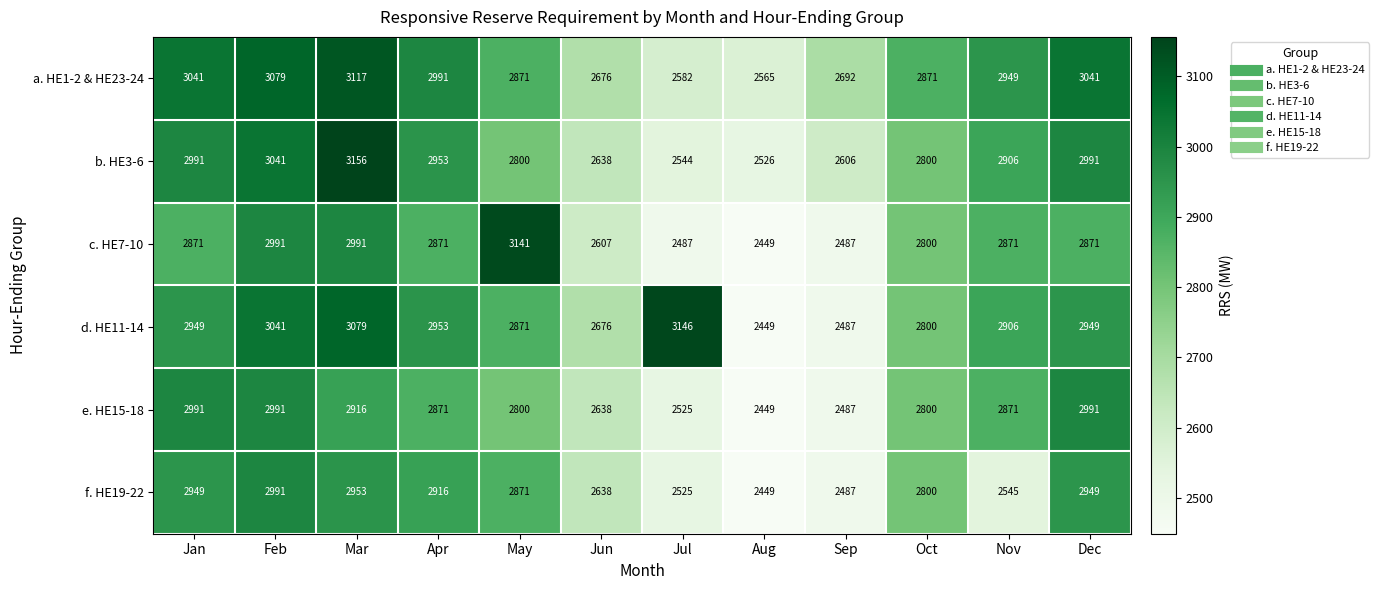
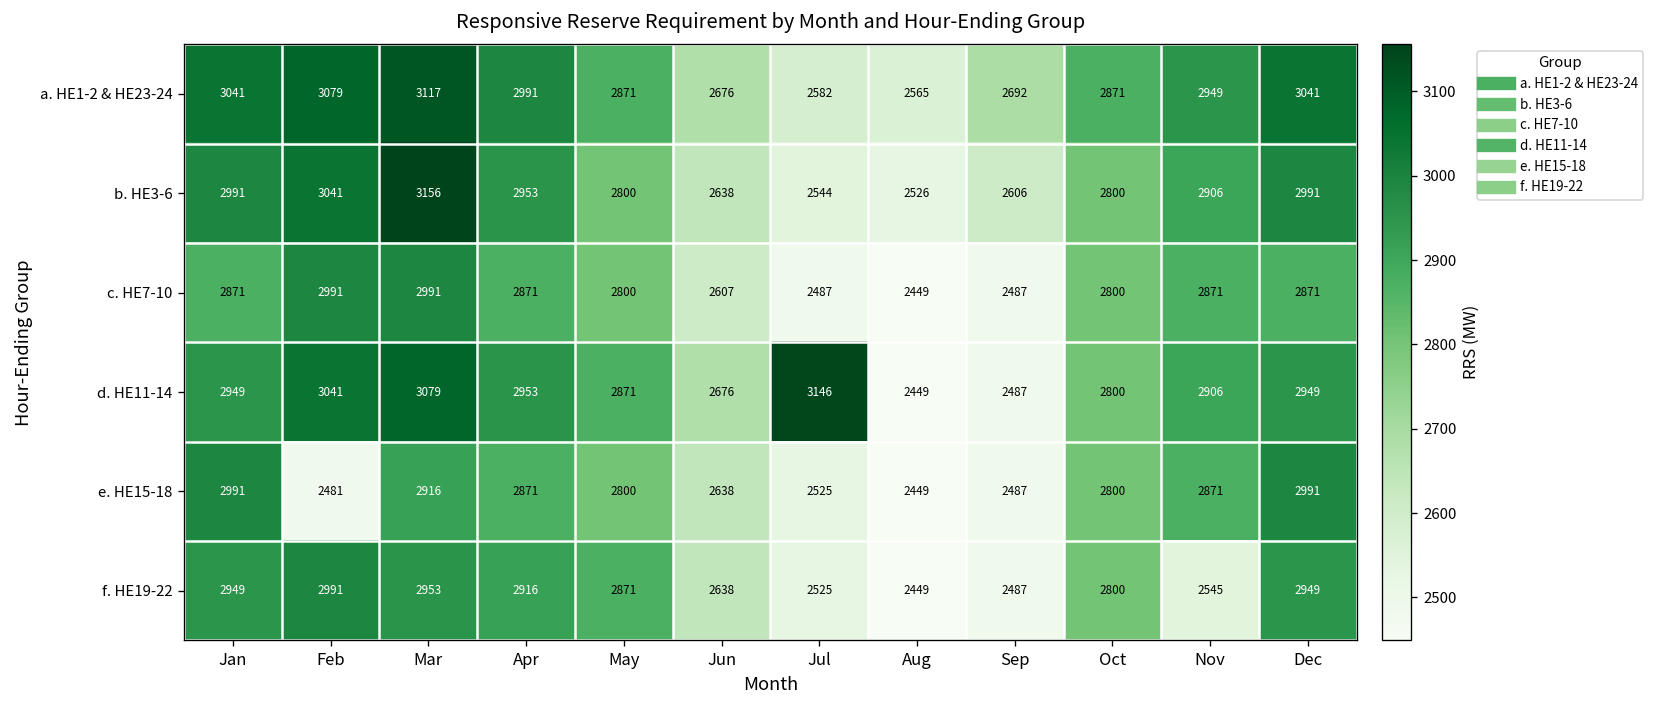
  {
    "a. HE1-2 & HE23-24": {
      "Jan": 3041,
      "Feb": 3079,
      "Mar": 3117,
      "Apr": 2991,
      "May": 2871,
      "Jun": 2676,
      "Jul": 2582,
      "Aug": 2565,
      "Sep": 2692,
      "Oct": 2871,
      "Nov": 2949,
      "Dec": 3041
    },
    "b. HE3-6": {
      "Jan": 2991,
      "Feb": 3041,
      "Mar": 3156,
      "Apr": 2953,
      "May": 2800,
      "Jun": 2638,
      "Jul": 2544,
      "Aug": 2526,
      "Sep": 2606,
      "Oct": 2800,
      "Nov": 2906,
      "Dec": 2991
    },
    "c. HE7-10": {
      "Jan": 2871,
      "Feb": 2991,
      "Mar": 2991,
      "Apr": 2871,
-     "May": 3141,
+     "May": 2800,
      "Jun": 2607,
      "Jul": 2487,
      "Aug": 2449,
      "Sep": 2487,
      "Oct": 2800,
      "Nov": 2871,
      "Dec": 2871
    },
    "d. HE11-14": {
      "Jan": 2949,
      "Feb": 3041,
      "Mar": 3079,
      "Apr": 2953,
      "May": 2871,
      "Jun": 2676,
      "Jul": 3146,
      "Aug": 2449,
      "Sep": 2487,
      "Oct": 2800,
      "Nov": 2906,
      "Dec": 2949
    },
    "e. HE15-18": {
      "Jan": 2991,
-     "Feb": 2991,
+     "Feb": 2481,
      "Mar": 2916,
      "Apr": 2871,
      "May": 2800,
      "Jun": 2638,
      "Jul": 2525,
      "Aug": 2449,
      "Sep": 2487,
      "Oct": 2800,
      "Nov": 2871,
      "Dec": 2991
    },
    "f. HE19-22": {
      "Jan": 2949,
      "Feb": 2991,
      "Mar": 2953,
      "Apr": 2916,
      "May": 2871,
      "Jun": 2638,
      "Jul": 2525,
      "Aug": 2449,
      "Sep": 2487,
      "Oct": 2800,
      "Nov": 2545,
      "Dec": 2949
    }
  }
